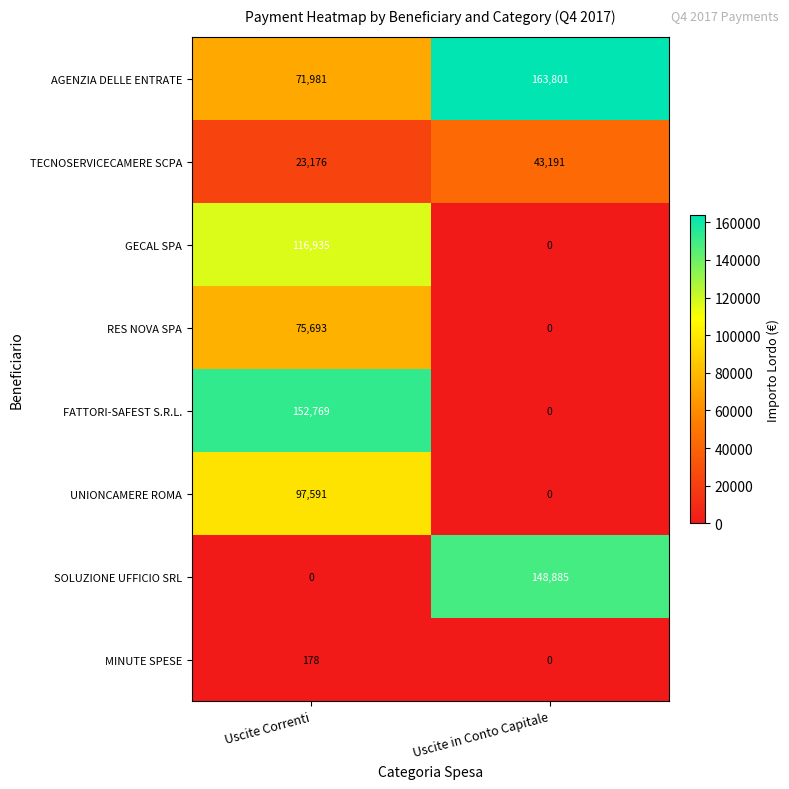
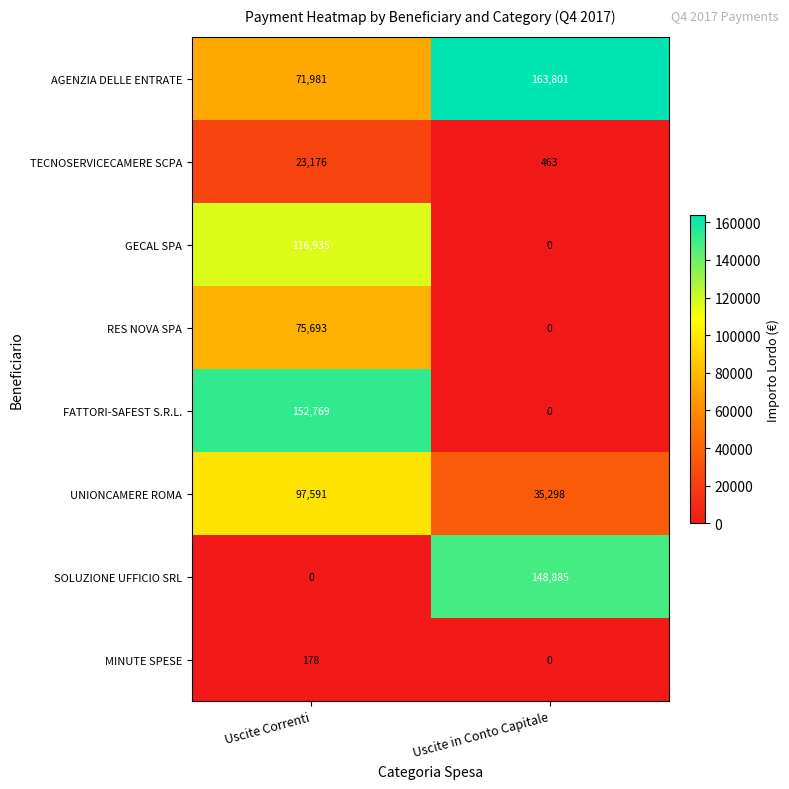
  {
    "AGENZIA DELLE ENTRATE": {
      "Uscite Correnti": "71,981",
      "Uscite in Conto Capitale": "163,801"
    },
    "TECNOSERVICECAMERE SCPA": {
      "Uscite Correnti": "23,176",
-     "Uscite in Conto Capitale": "43,191"
+     "Uscite in Conto Capitale": "463"
    },
    "GECAL SPA": {
      "Uscite Correnti": "116,935",
      "Uscite in Conto Capitale": "0"
    },
    "RES NOVA SPA": {
      "Uscite Correnti": "75,693",
      "Uscite in Conto Capitale": "0"
    },
    "FATTORI-SAFEST S.R.L.": {
      "Uscite Correnti": "152,769",
      "Uscite in Conto Capitale": "0"
    },
    "UNIONCAMERE ROMA": {
      "Uscite Correnti": "97,591",
-     "Uscite in Conto Capitale": "0"
+     "Uscite in Conto Capitale": "35,298"
    },
    "SOLUZIONE UFFICIO SRL": {
      "Uscite Correnti": "0",
      "Uscite in Conto Capitale": "148,885"
    },
    "MINUTE SPESE": {
      "Uscite Correnti": "178",
      "Uscite in Conto Capitale": "0"
    }
  }
